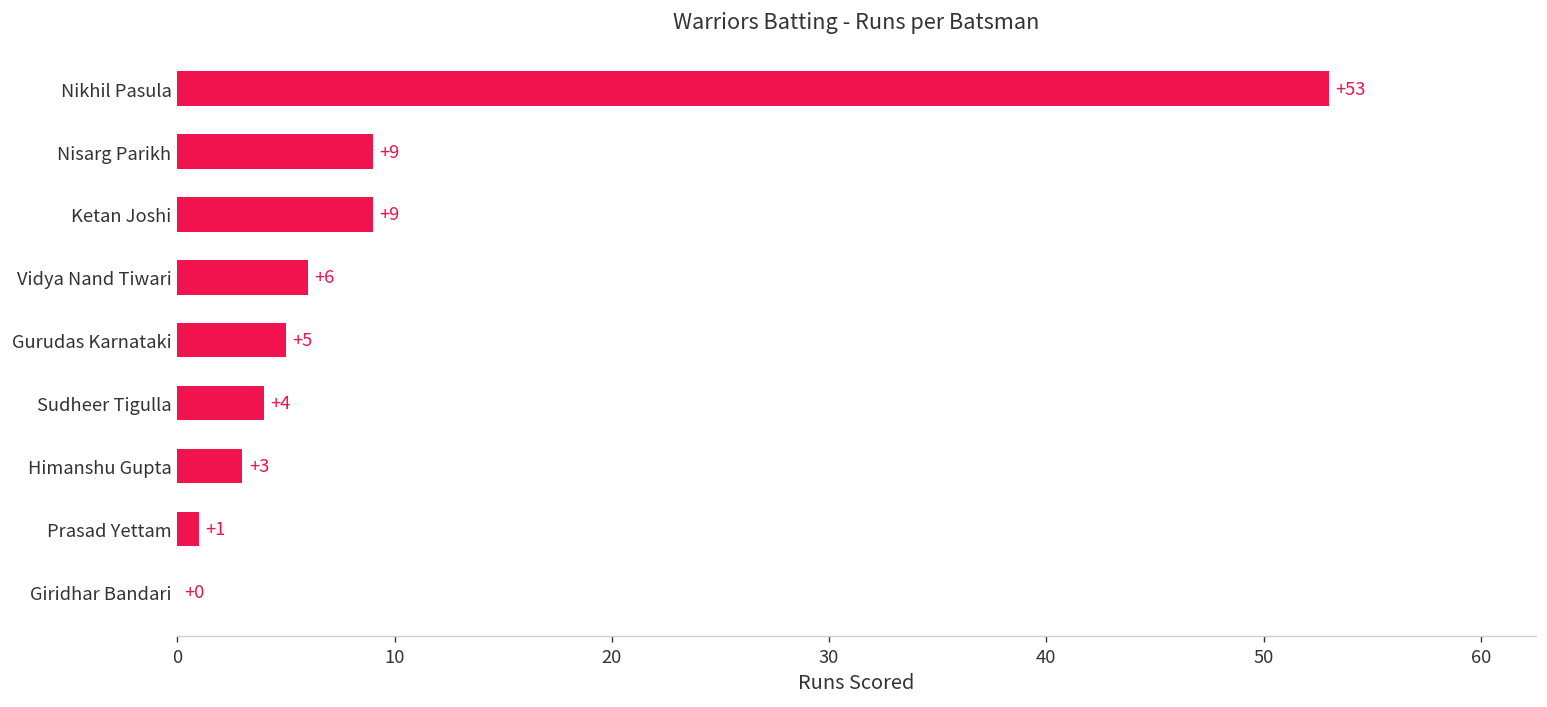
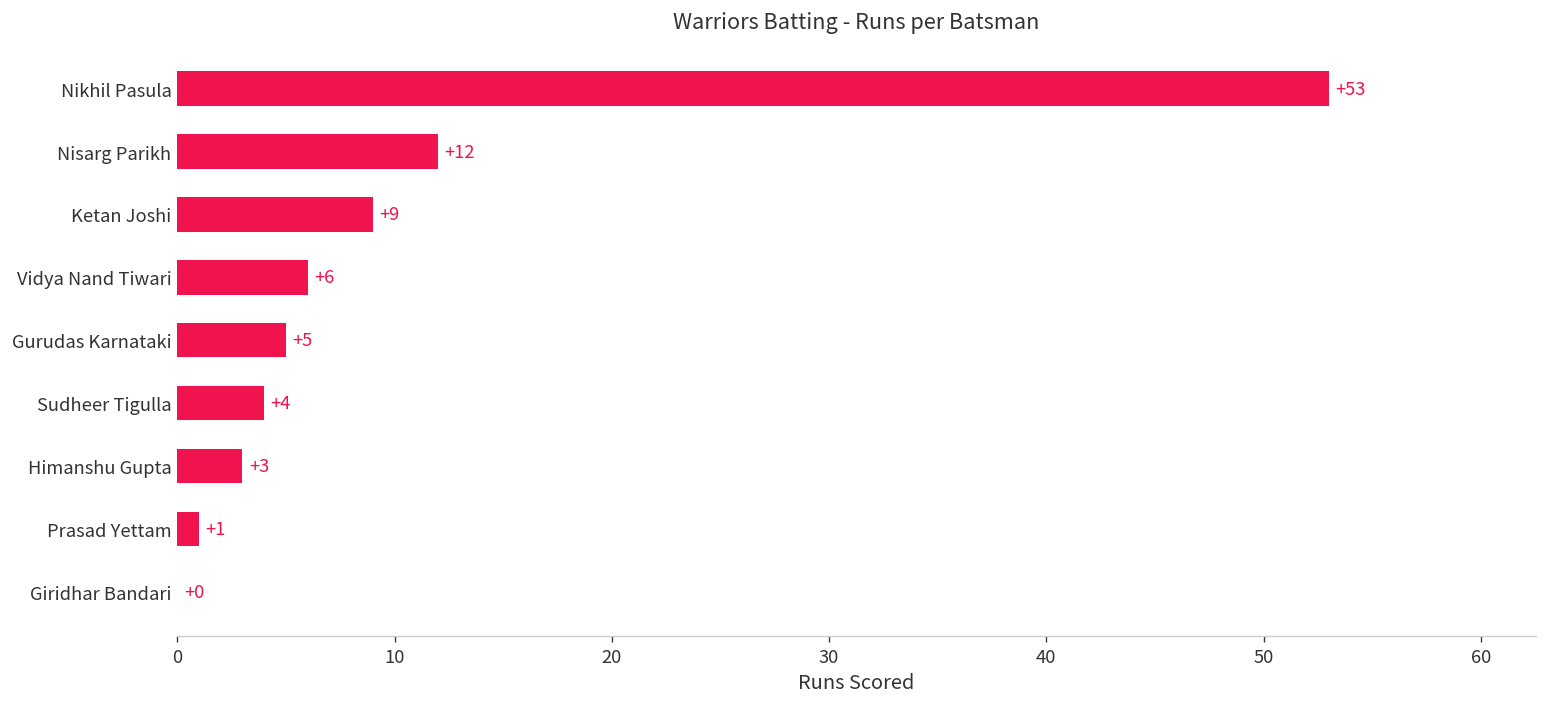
  {
    "Nikhil Pasula": "+53",
-   "Nisarg Parikh": "+9",
+   "Nisarg Parikh": "+12",
    "Ketan Joshi": "+9",
    "Vidya Nand Tiwari": "+6",
    "Gurudas Karnataki": "+5",
    "Sudheer Tigulla": "+4",
    "Himanshu Gupta": "+3",
    "Prasad Yettam": "+1",
    "Giridhar Bandari": "+0"
  }
